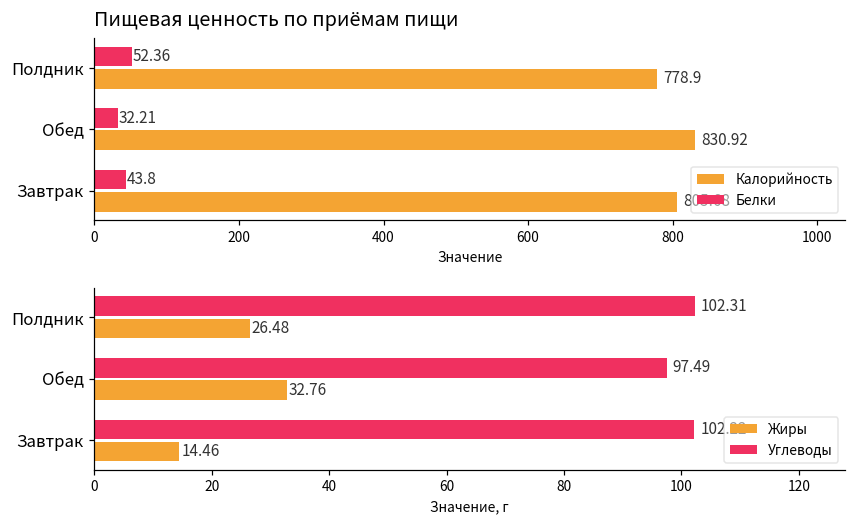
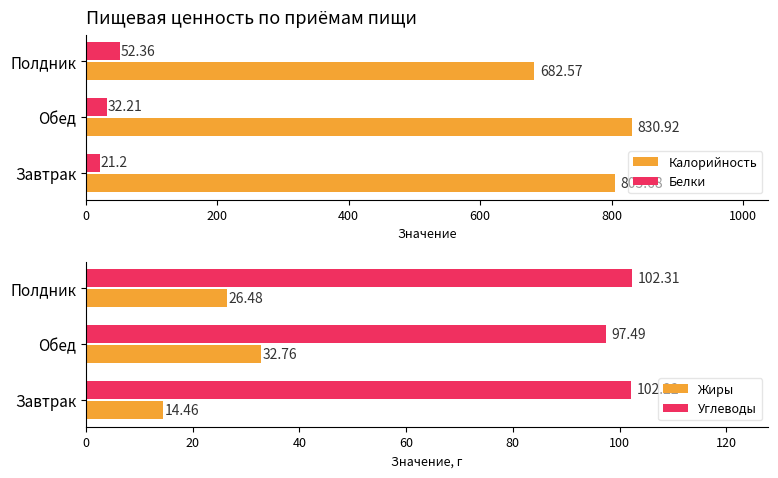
  {
    "Пищевая ценность по приёмам пищи": {
      "Калорийность": {
-       "Полдник": 778.9,
+       "Полдник": 682.57,
        "Обед": 830.92
      },
      "Белки": {
        "Полдник": 52.36,
        "Обед": 32.21,
-       "Завтрак": 43.8
+       "Завтрак": 21.2
      }
    }
  }
